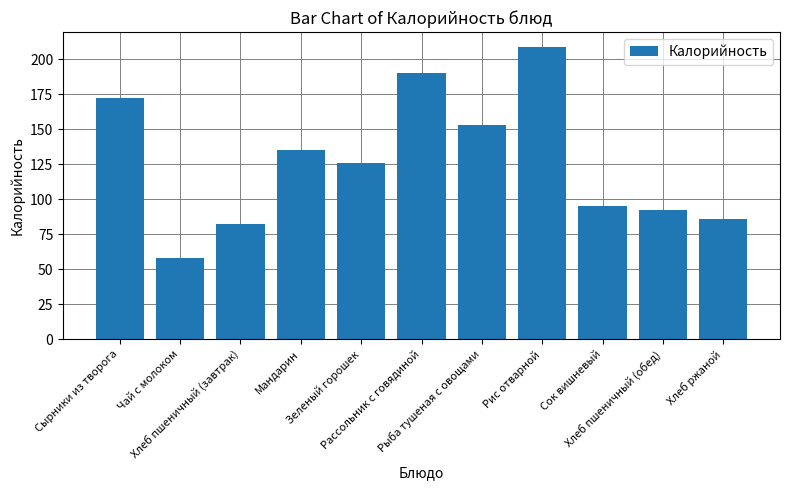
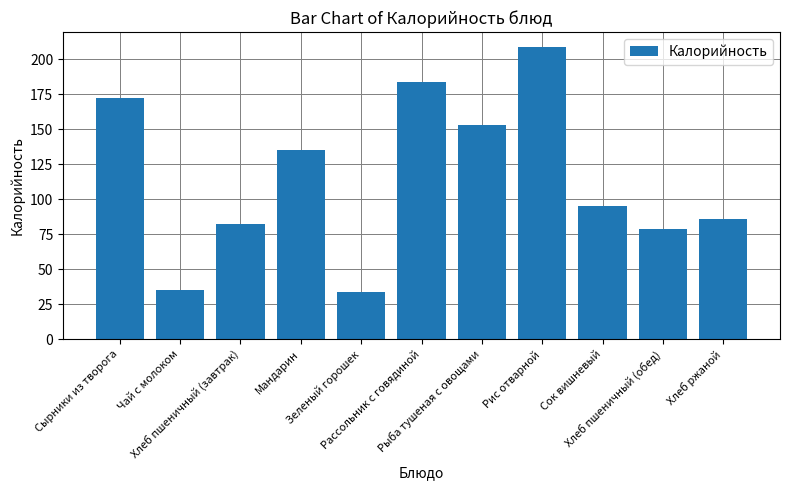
  {
    "Сырники из творога": 172,
-   "Чай с молоком": 58,
+   "Чай с молоком": 35,
    "Хлеб пшеничный (завтрак)": 82,
    "Мандарин": 135,
-   "Зеленый горошек": 126,
-   "Рассольник с говядиной": 190,
+   "Зеленый горошек": 34,
+   "Рассольник с говядиной": 184,
    "Рыба тушеная с овощами": 153,
    "Рис отварной": 209,
    "Сок вишневый": 95,
-   "Хлеб пшеничный (обед)": 92,
+   "Хлеб пшеничный (обед)": 79,
    "Хлеб ржаной": 86
  }
